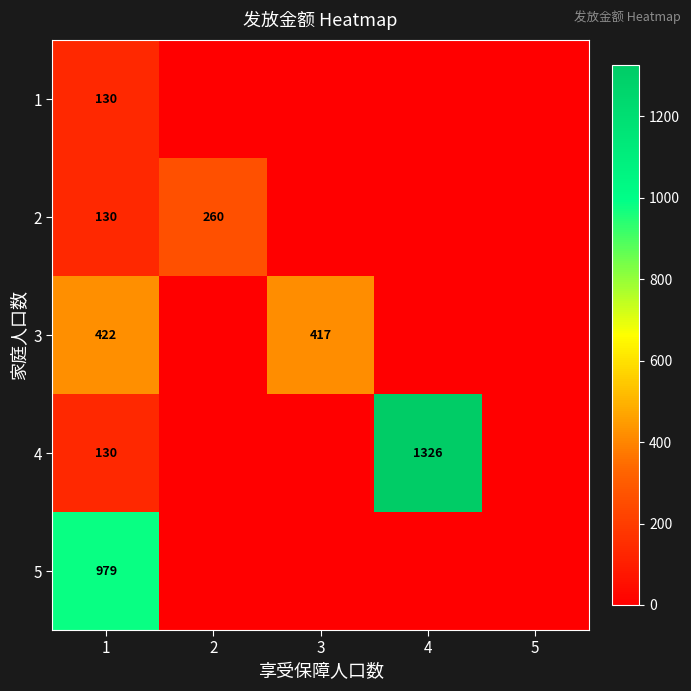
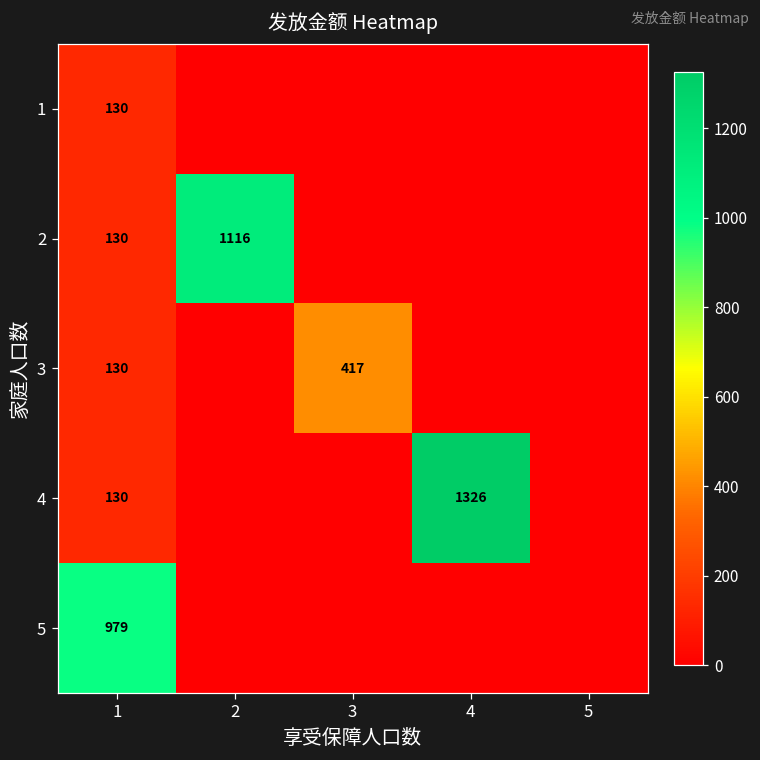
  {
    "1": {
      "1": 130
    },
    "2": {
      "1": 130,
-     "2": 260
+     "2": 1116
    },
    "3": {
-     "1": 422,
+     "1": 130,
      "3": 417
    },
    "4": {
      "1": 130,
      "4": 1326
    },
    "5": {
      "1": 979
    }
  }
